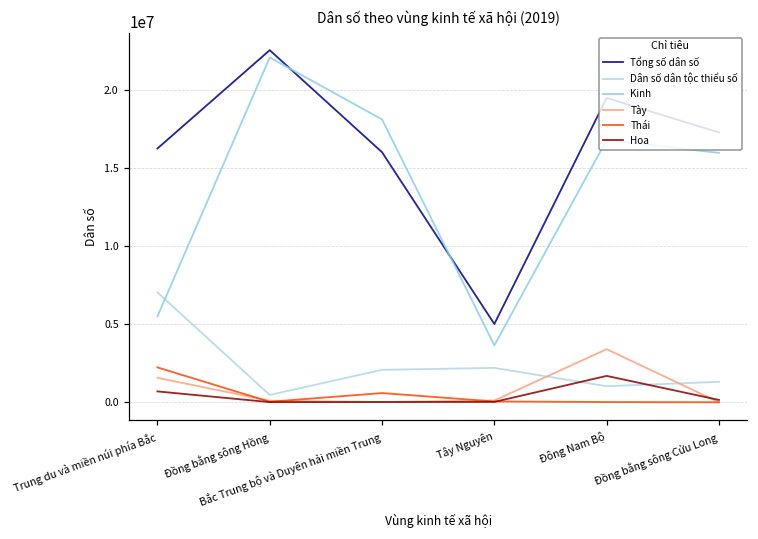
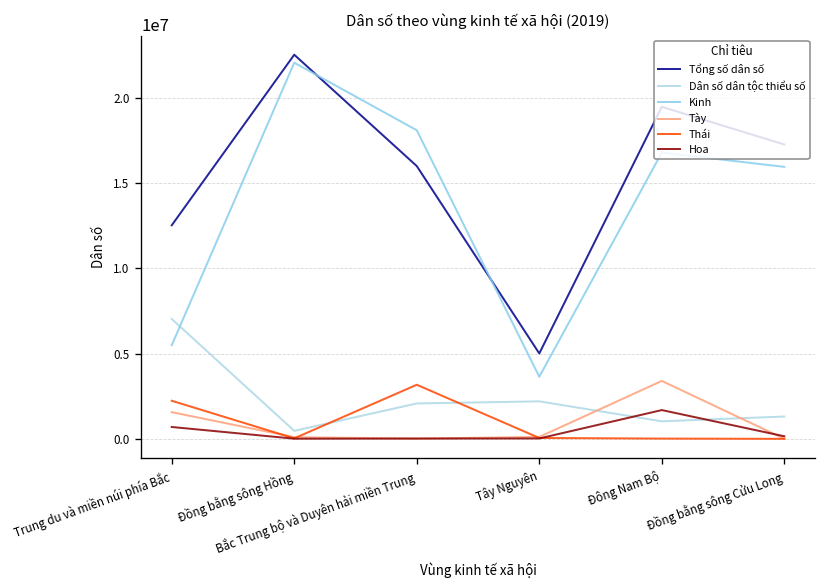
  {
    "Tổng số dân số": {
-     "Trung du và miền núi phía Bắc": 16200000,
+     "Trung du và miền núi phía Bắc": 12500000,
      "Đồng bằng sông Hồng": 22500000,
      "Bắc Trung bộ và Duyên hải miền Trung": 16000000,
      "Tây Nguyên": 5000000
    },
    "Tày": {
      "Trung du và miền núi phía Bắc": 1600000,
      "Đông Nam Bộ": 3400000
    },
    "Thái": {
      "Trung du và miền núi phía Bắc": 2200000,
-     "Bắc Trung bộ và Duyên hải miền Trung": 600000,
+     "Bắc Trung bộ và Duyên hải miền Trung": 3200000,
      "Đông Nam Bộ": 0
    },
    "Hoa": {
      "Trung du và miền núi phía Bắc": 700000,
      "Đông Nam Bộ": 1700000
    }
  }
